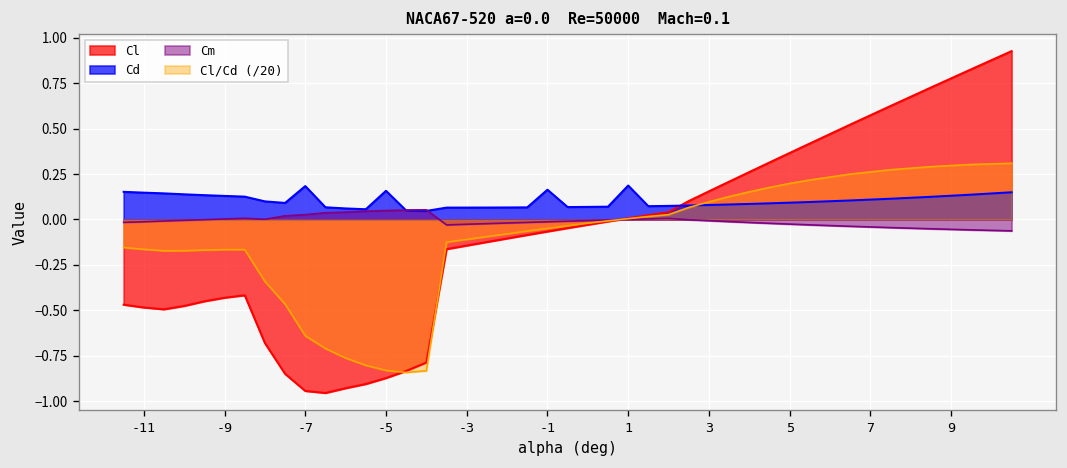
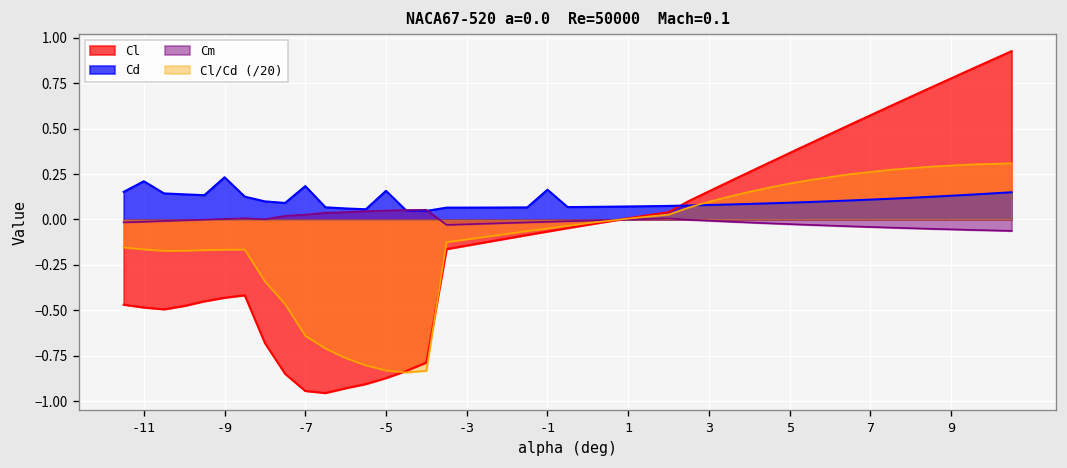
  {
    "Cd": {
-     "-11": 0.15,
-     "-9": 0.13,
+     "-11": 0.21,
+     "-9": 0.23,
      "-7": 0.18,
      "-5": 0.16,
      "-3": 0.07,
      "-1": 0.16,
-     "1": 0.19,
+     "1": 0.07,
      "3": 0.08,
      "5": 0.09
    }
  }
